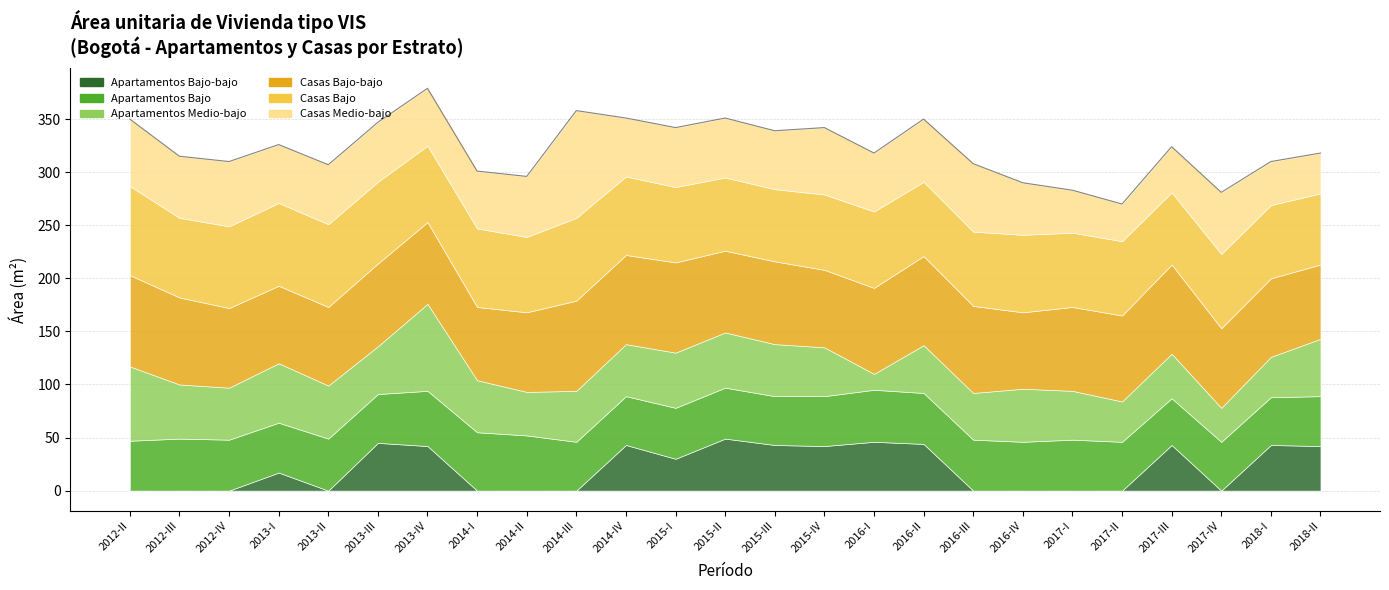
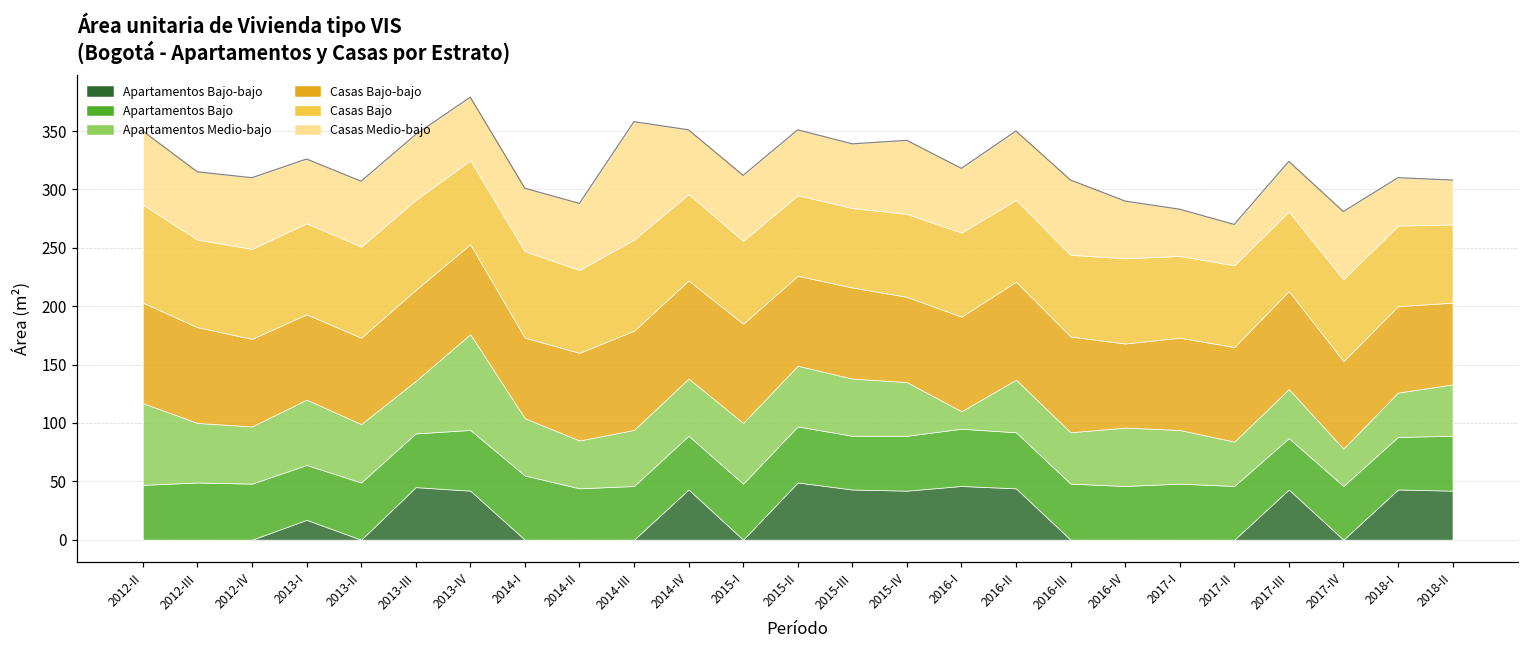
  {
    "Apartamentos Bajo-bajo": {
      "2012-II": 0,
      "2012-III": 0,
      "2012-IV": 0,
      "2013-I": 17,
      "2013-II": 0,
      "2013-III": 45,
      "2013-IV": 42,
      "2014-I": 0,
      "2014-II": 0,
      "2014-III": 0,
      "2014-IV": 43,
-     "2015-I": 30,
+     "2015-I": 0,
      "2015-II": 49,
      "2015-III": 43,
      "2015-IV": 42,
      "2016-I": 46,
      "2016-II": 44,
      "2016-III": 0,
      "2016-IV": 0,
      "2017-I": 0,
      "2017-II": 0,
      "2017-III": 43,
      "2017-IV": 0,
      "2018-I": 43,
      "2018-II": 42
    },
    "Apartamentos Bajo": {
      "2012-II": 47,
      "2012-III": 49,
      "2012-IV": 48,
      "2013-I": 47,
      "2013-II": 49,
      "2013-III": 46,
      "2013-IV": 52,
      "2014-I": 55,
-     "2014-II": 52,
+     "2014-II": 44,
      "2014-III": 46,
      "2014-IV": 46,
      "2015-I": 48,
      "2015-II": 48,
      "2015-III": 46,
      "2015-IV": 47,
      "2016-I": 49,
      "2016-II": 48,
      "2016-III": 48,
      "2016-IV": 46,
      "2017-I": 48,
      "2017-II": 46,
      "2017-III": 44,
      "2017-IV": 46,
      "2018-I": 45,
      "2018-II": 47
    },
    "Apartamentos Medio-bajo": {
      "2012-II": 70,
      "2012-III": 51,
      "2012-IV": 49,
      "2013-I": 56,
      "2013-II": 50,
      "2013-III": 45,
      "2013-IV": 82,
      "2014-I": 49,
      "2014-II": 41,
      "2014-III": 48,
      "2014-IV": 49,
      "2015-I": 52,
      "2015-II": 52,
      "2015-III": 49,
      "2015-IV": 46,
      "2016-I": 15,
      "2016-II": 45,
      "2016-III": 44,
      "2016-IV": 50,
      "2017-I": 46,
      "2017-II": 38,
      "2017-III": 42,
      "2017-IV": 32,
      "2018-I": 38,
-     "2018-II": 54
+     "2018-II": 44
    },
    "Casas Medio-bajo": {
      "2012-II": 63,
      "2012-III": 58,
      "2012-IV": 61,
      "2013-I": 55,
      "2013-II": 56,
      "2013-III": 56,
      "2013-IV": 54,
      "2014-I": 54,
      "2014-II": 57,
      "2014-III": 101,
      "2014-IV": 55,
      "2015-I": 56,
      "2015-II": 56,
      "2015-III": 55,
      "2015-IV": 63,
      "2016-I": 55,
      "2016-II": 59,
      "2016-III": 64,
      "2016-IV": 49,
      "2017-I": 40,
      "2017-II": 35,
      "2017-III": 43,
      "2017-IV": 58,
      "2018-I": 41,
      "2018-II": 38
    }
  }
